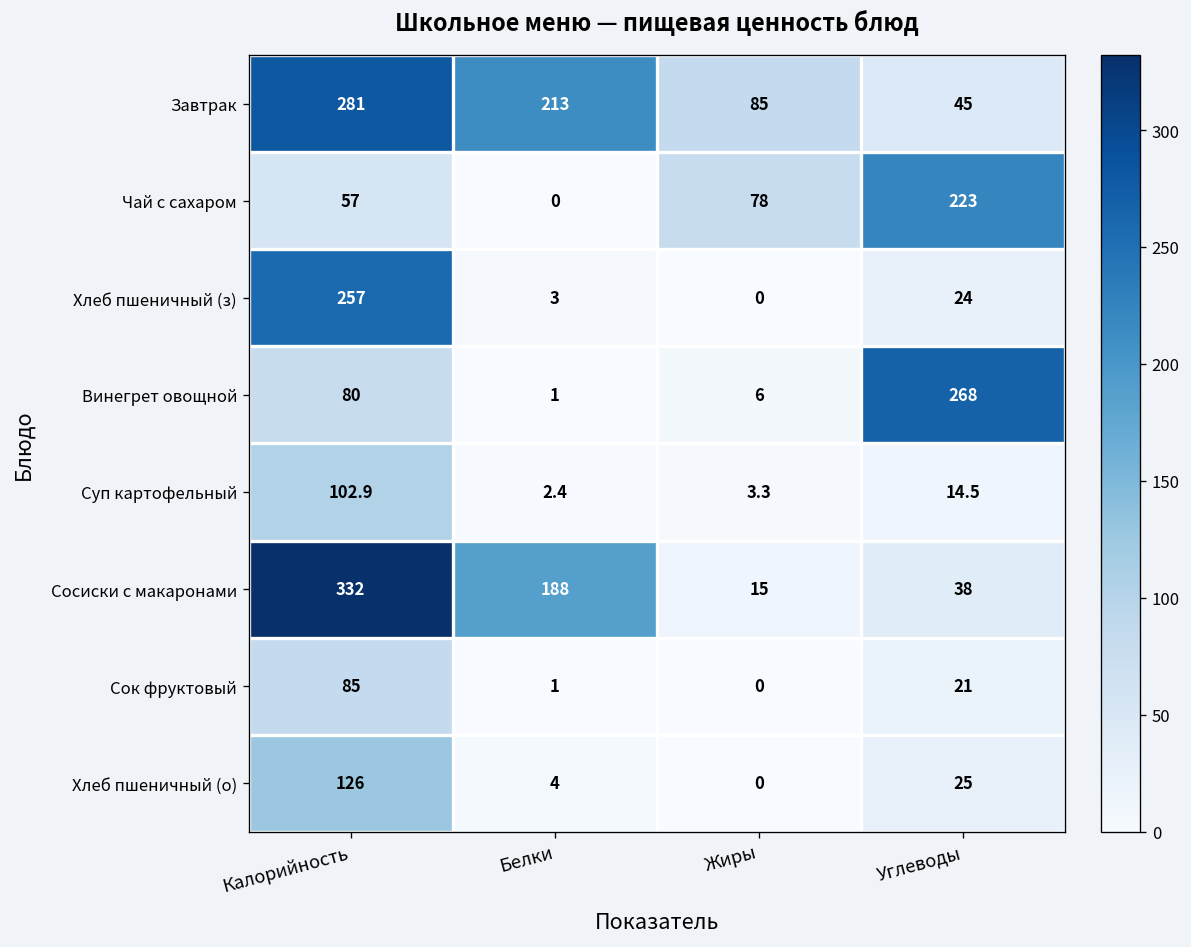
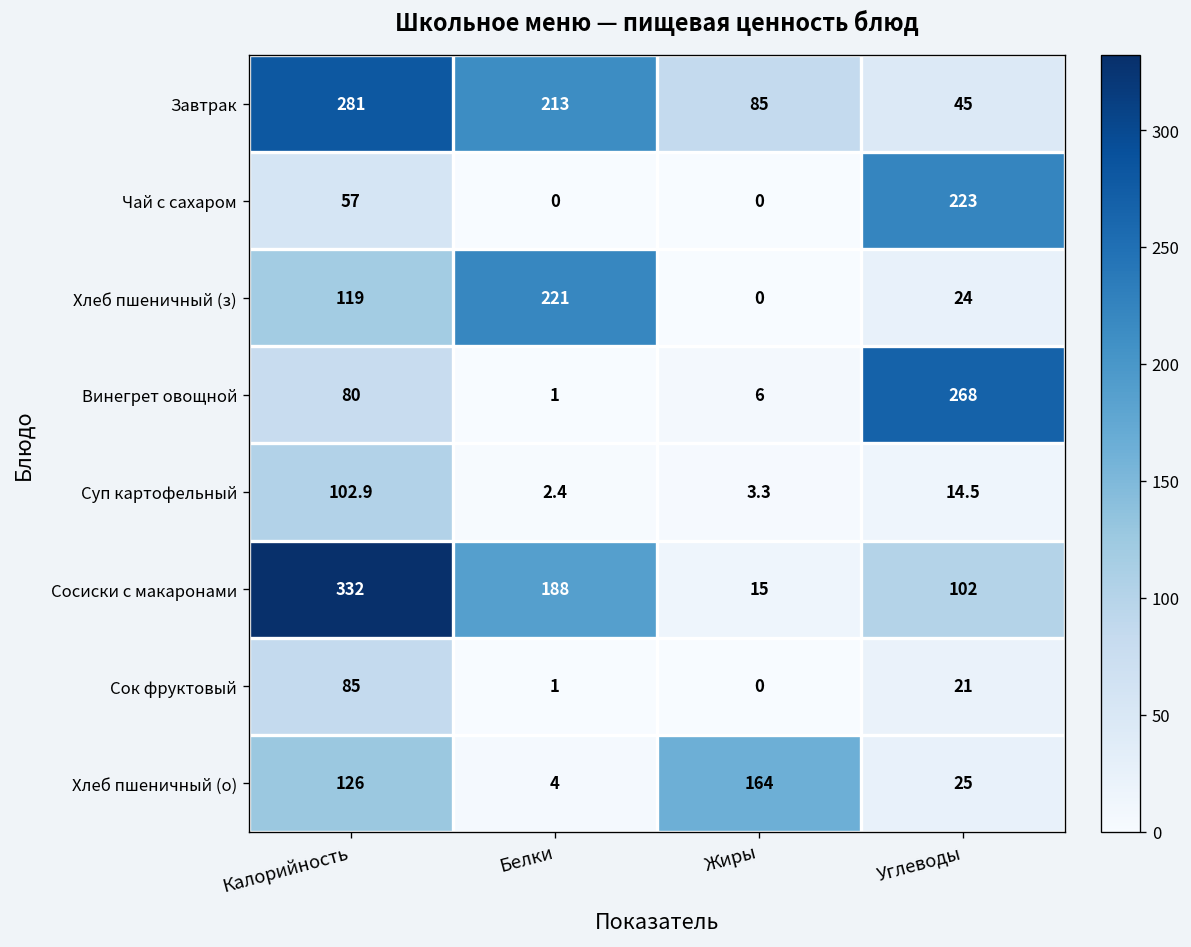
  {
    "Завтрак": {
      "Калорийность": 281,
      "Белки": 213,
      "Жиры": 85,
      "Углеводы": 45
    },
    "Чай с сахаром": {
      "Калорийность": 57,
      "Белки": 0,
-     "Жиры": 78,
+     "Жиры": 0,
      "Углеводы": 223
    },
    "Хлеб пшеничный (з)": {
-     "Калорийность": 257,
-     "Белки": 3,
+     "Калорийность": 119,
+     "Белки": 221,
      "Жиры": 0,
      "Углеводы": 24
    },
    "Винегрет овощной": {
      "Калорийность": 80,
      "Белки": 1,
      "Жиры": 6,
      "Углеводы": 268
    },
    "Суп картофельный": {
      "Калорийность": 102.9,
      "Белки": 2.4,
      "Жиры": 3.3,
      "Углеводы": 14.5
    },
    "Сосиски с макаронами": {
      "Калорийность": 332,
      "Белки": 188,
      "Жиры": 15,
-     "Углеводы": 38
+     "Углеводы": 102
    },
    "Сок фруктовый": {
      "Калорийность": 85,
      "Белки": 1,
      "Жиры": 0,
      "Углеводы": 21
    },
    "Хлеб пшеничный (о)": {
      "Калорийность": 126,
      "Белки": 4,
-     "Жиры": 0,
+     "Жиры": 164,
      "Углеводы": 25
    }
  }
